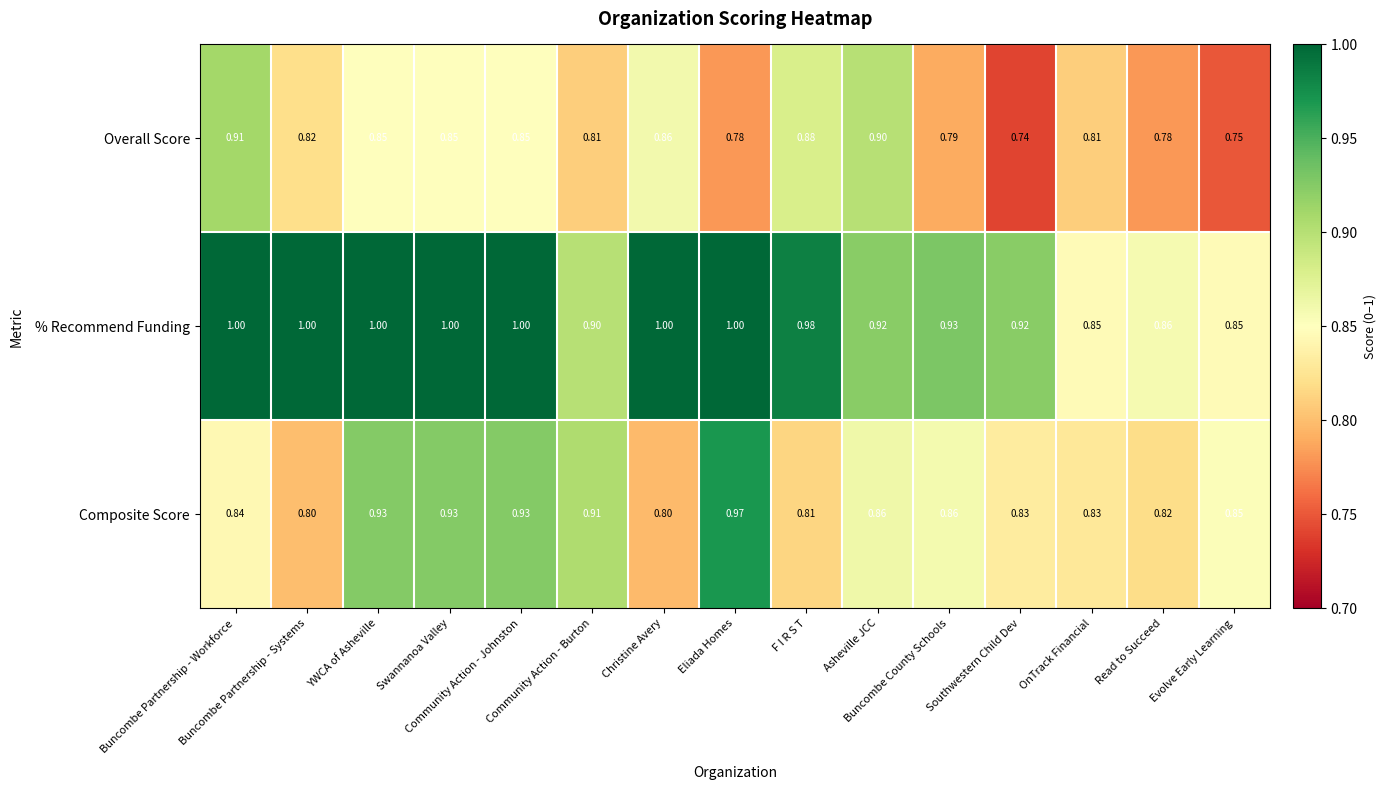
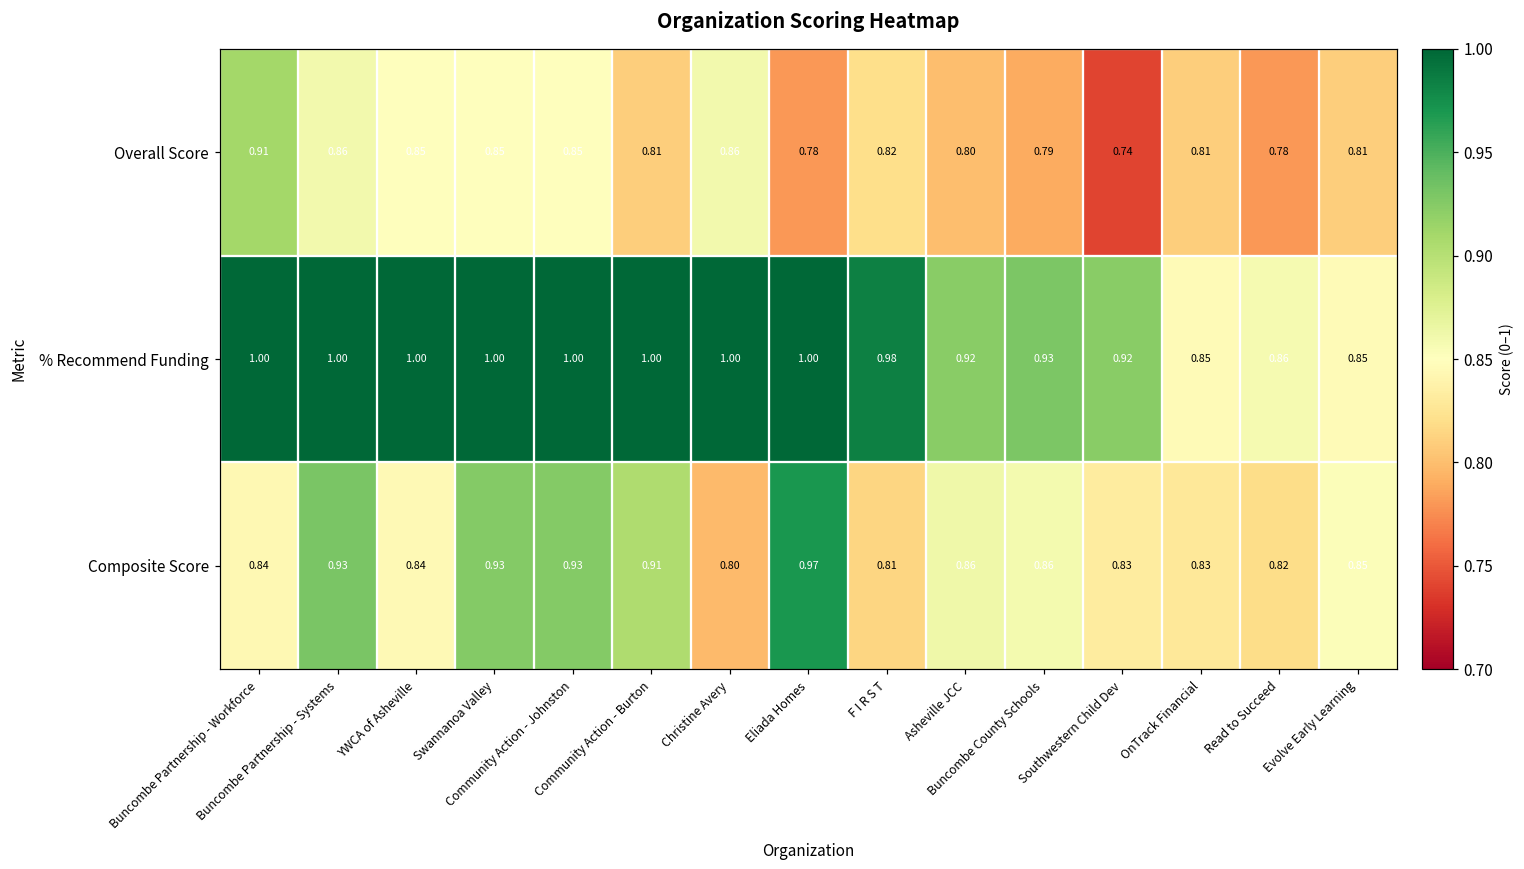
  {
    "Overall Score": {
      "Buncombe Partnership - Workforce": 0.91,
-     "Buncombe Partnership - Systems": 0.82,
+     "Buncombe Partnership - Systems": 0.86,
      "YWCA of Asheville": 0.85,
      "Swannanoa Valley": 0.85,
      "Community Action - Johnston": 0.85,
      "Community Action - Burton": 0.81,
      "Christine Avery": 0.86,
      "Eliada Homes": 0.78,
-     "F I R S T": 0.88,
-     "Asheville JCC": 0.90,
+     "F I R S T": 0.82,
+     "Asheville JCC": 0.80,
      "Buncombe County Schools": 0.79,
      "Southwestern Child Dev": 0.74,
      "OnTrack Financial": 0.81,
      "Read to Succeed": 0.78,
-     "Evolve Early Learning": 0.75
+     "Evolve Early Learning": 0.81
    },
    "% Recommend Funding": {
      "Buncombe Partnership - Workforce": 1.00,
      "Buncombe Partnership - Systems": 1.00,
      "YWCA of Asheville": 1.00,
      "Swannanoa Valley": 1.00,
      "Community Action - Johnston": 1.00,
-     "Community Action - Burton": 0.90,
+     "Community Action - Burton": 1.00,
      "Christine Avery": 1.00,
      "Eliada Homes": 1.00,
      "F I R S T": 0.98,
      "Asheville JCC": 0.92,
      "Buncombe County Schools": 0.93,
      "Southwestern Child Dev": 0.92,
      "OnTrack Financial": 0.85,
      "Read to Succeed": 0.86,
      "Evolve Early Learning": 0.85
    },
    "Composite Score": {
      "Buncombe Partnership - Workforce": 0.84,
-     "Buncombe Partnership - Systems": 0.80,
-     "YWCA of Asheville": 0.93,
+     "Buncombe Partnership - Systems": 0.93,
+     "YWCA of Asheville": 0.84,
      "Swannanoa Valley": 0.93,
      "Community Action - Johnston": 0.93,
      "Community Action - Burton": 0.91,
      "Christine Avery": 0.80,
      "Eliada Homes": 0.97,
      "F I R S T": 0.81,
      "Asheville JCC": 0.86,
      "Buncombe County Schools": 0.86,
      "Southwestern Child Dev": 0.83,
      "OnTrack Financial": 0.83,
      "Read to Succeed": 0.82,
      "Evolve Early Learning": 0.85
    }
  }
